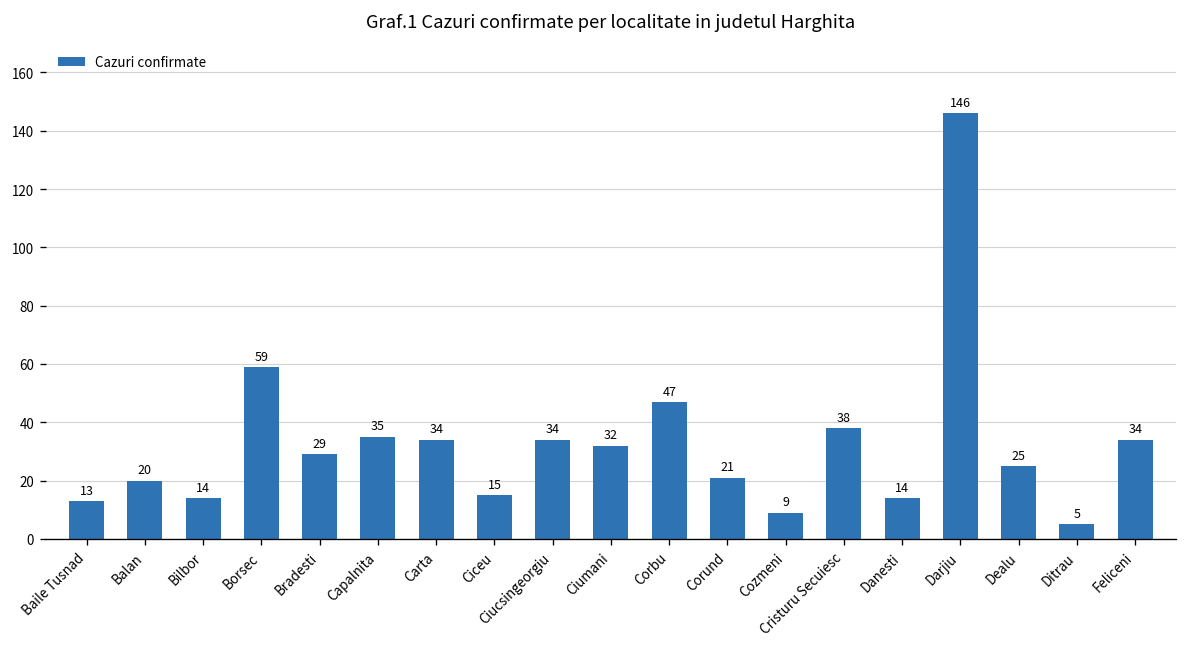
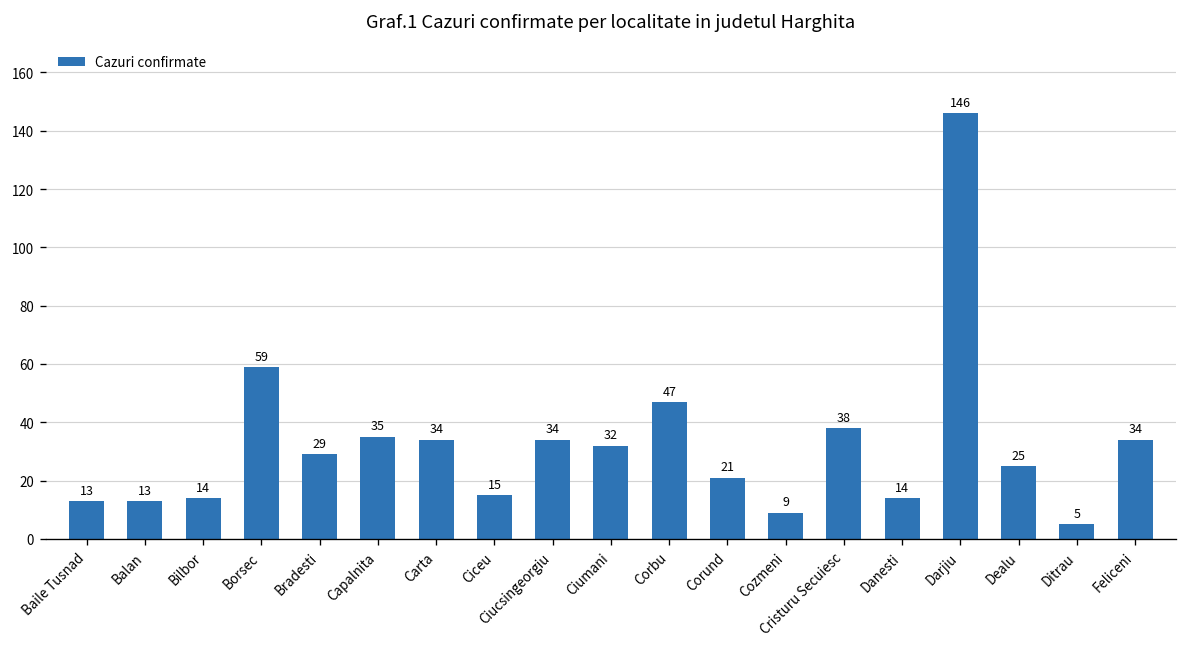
  {
    "Baile Tusnad": 13,
-   "Balan": 20,
+   "Balan": 13,
    "Bilbor": 14,
    "Borsec": 59,
    "Bradesti": 29,
    "Capalnita": 35,
    "Carta": 34,
    "Ciceu": 15,
    "Ciucsingeorgiu": 34,
    "Ciumani": 32,
    "Corbu": 47,
    "Corund": 21,
    "Cozmeni": 9,
    "Cristuru Secuiesc": 38,
    "Danesti": 14,
    "Darjiu": 146,
    "Dealu": 25,
    "Ditrau": 5,
    "Feliceni": 34
  }
